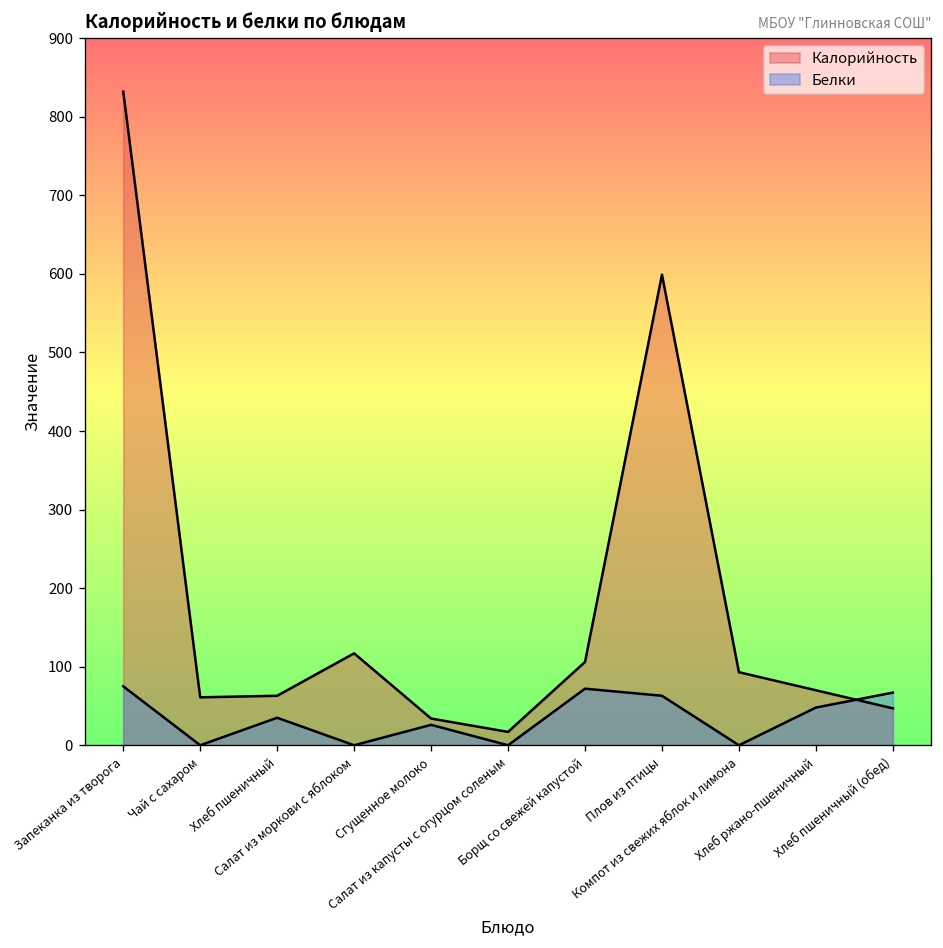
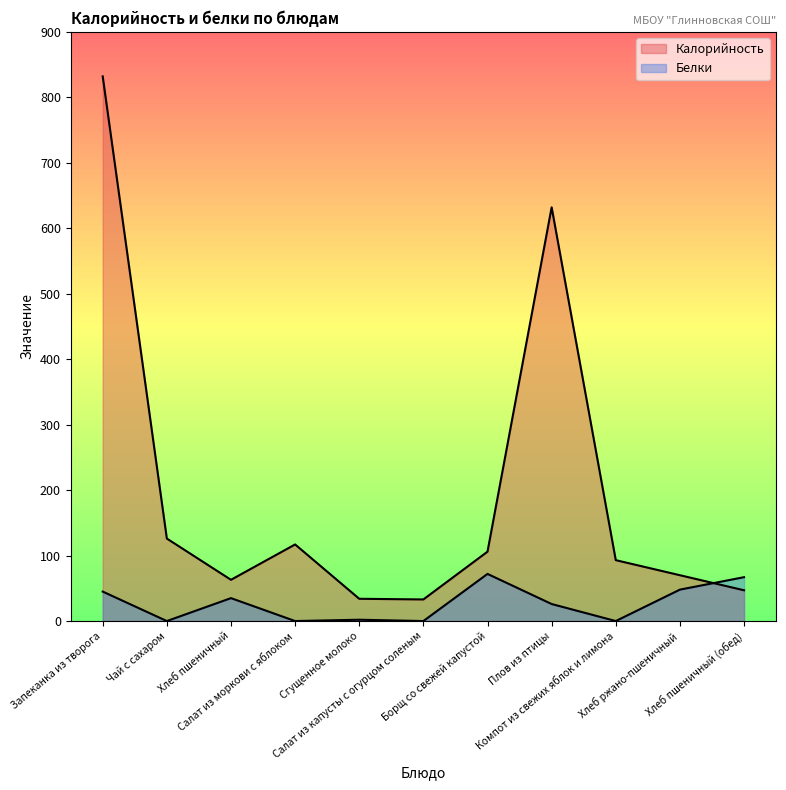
  {
    "Калорийность": {
      "Запеканка из творога": 830,
-     "Чай с сахаром": 60,
+     "Чай с сахаром": 130,
      "Хлеб пшеничный": 60,
      "Салат из моркови с яблоком": 120,
      "Сгущенное молоко": 30,
-     "Салат из капусты с огурцом соленым": 20,
+     "Салат из капусты с огурцом соленым": 30,
      "Борщ со свежей капустой": 110,
-     "Плов из птицы": 600,
+     "Плов из птицы": 630,
      "Компот из свежих яблок и лимона": 90,
      "Хлеб ржано-пшеничный": 70,
      "Хлеб пшеничный (обед)": 50
    },
    "Белки": {
-     "Запеканка из творога": 80,
+     "Запеканка из творога": 50,
      "Чай с сахаром": 0,
      "Хлеб пшеничный": 40,
      "Салат из моркови с яблоком": 0,
-     "Сгущенное молоко": 30,
+     "Сгущенное молоко": 0,
      "Салат из капусты с огурцом соленым": 0,
      "Борщ со свежей капустой": 70,
-     "Плов из птицы": 60,
+     "Плов из птицы": 30,
      "Компот из свежих яблок и лимона": 0,
      "Хлеб ржано-пшеничный": 50,
      "Хлеб пшеничный (обед)": 70
    }
  }
